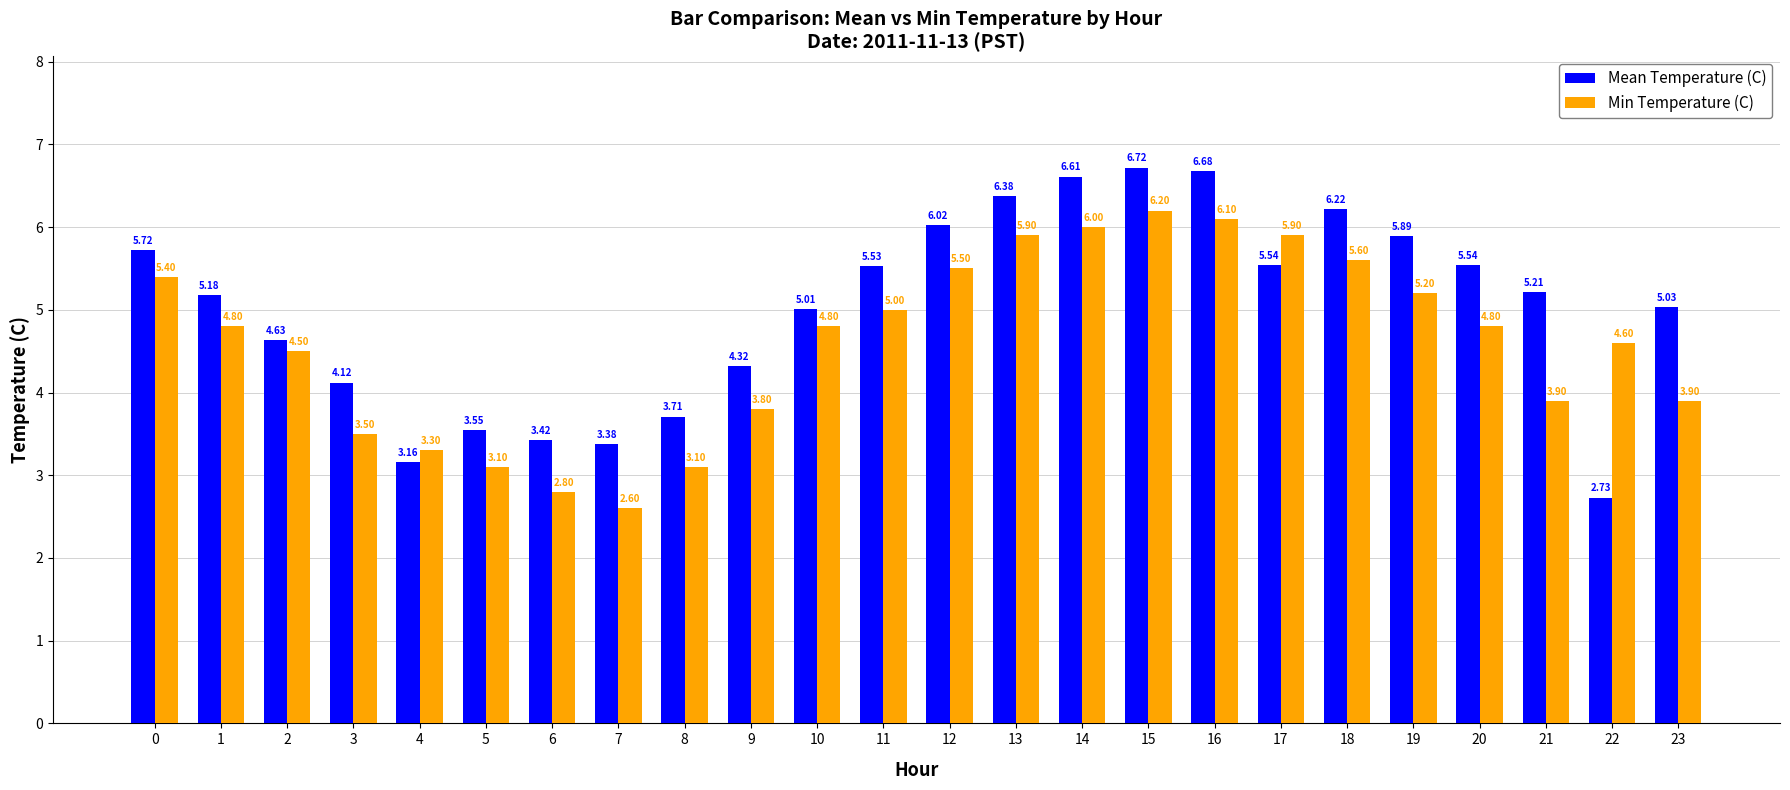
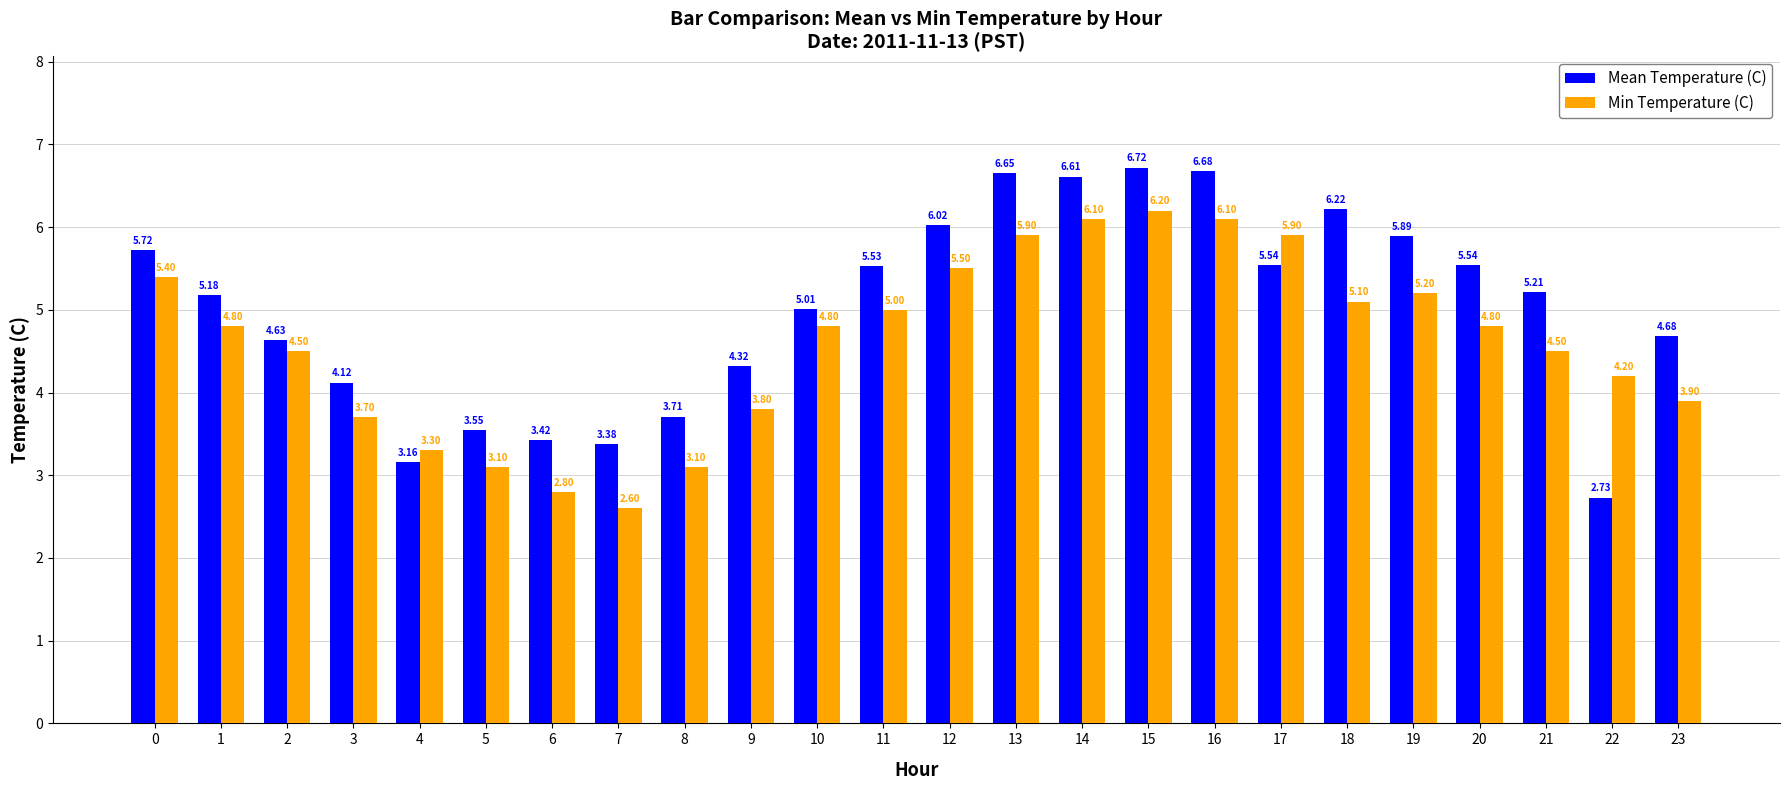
  {
    "Mean Temperature (C)": {
      "0": 5.72,
      "1": 5.18,
      "2": 4.63,
      "3": 4.12,
      "4": 3.16,
      "5": 3.55,
      "6": 3.42,
      "7": 3.38,
      "8": 3.71,
      "9": 4.32,
      "10": 5.01,
      "11": 5.53,
      "12": 6.02,
-     "13": 6.38,
+     "13": 6.65,
      "14": 6.61,
      "15": 6.72,
      "16": 6.68,
      "17": 5.54,
      "18": 6.22,
      "19": 5.89,
      "20": 5.54,
      "21": 5.21,
      "22": 2.73,
-     "23": 5.03
+     "23": 4.68
    },
    "Min Temperature (C)": {
      "0": 5.40,
      "1": 4.80,
      "2": 4.50,
-     "3": 3.50,
+     "3": 3.70,
      "4": 3.30,
      "5": 3.10,
      "6": 2.80,
      "7": 2.60,
      "8": 3.10,
      "9": 3.80,
      "10": 4.80,
      "11": 5.00,
      "12": 5.50,
      "13": 5.90,
-     "14": 6.00,
+     "14": 6.10,
      "15": 6.20,
      "16": 6.10,
      "17": 5.90,
-     "18": 5.60,
+     "18": 5.10,
      "19": 5.20,
      "20": 4.80,
-     "21": 3.90,
-     "22": 4.60,
+     "21": 4.50,
+     "22": 4.20,
      "23": 3.90
    }
  }
